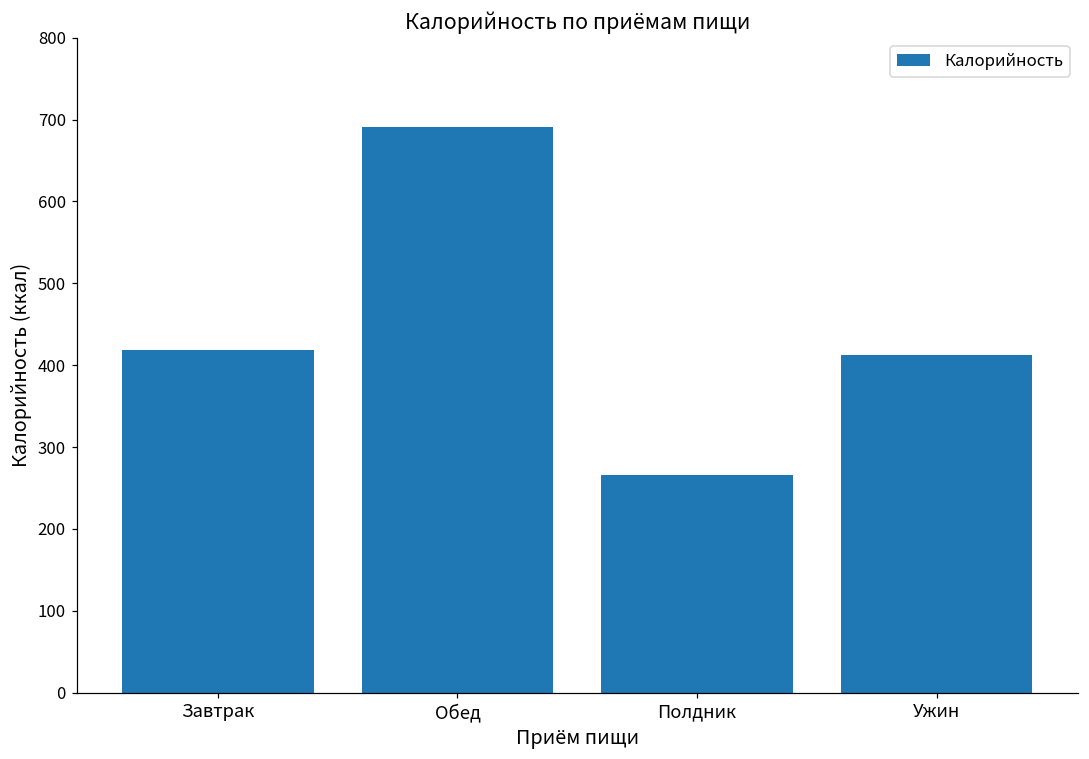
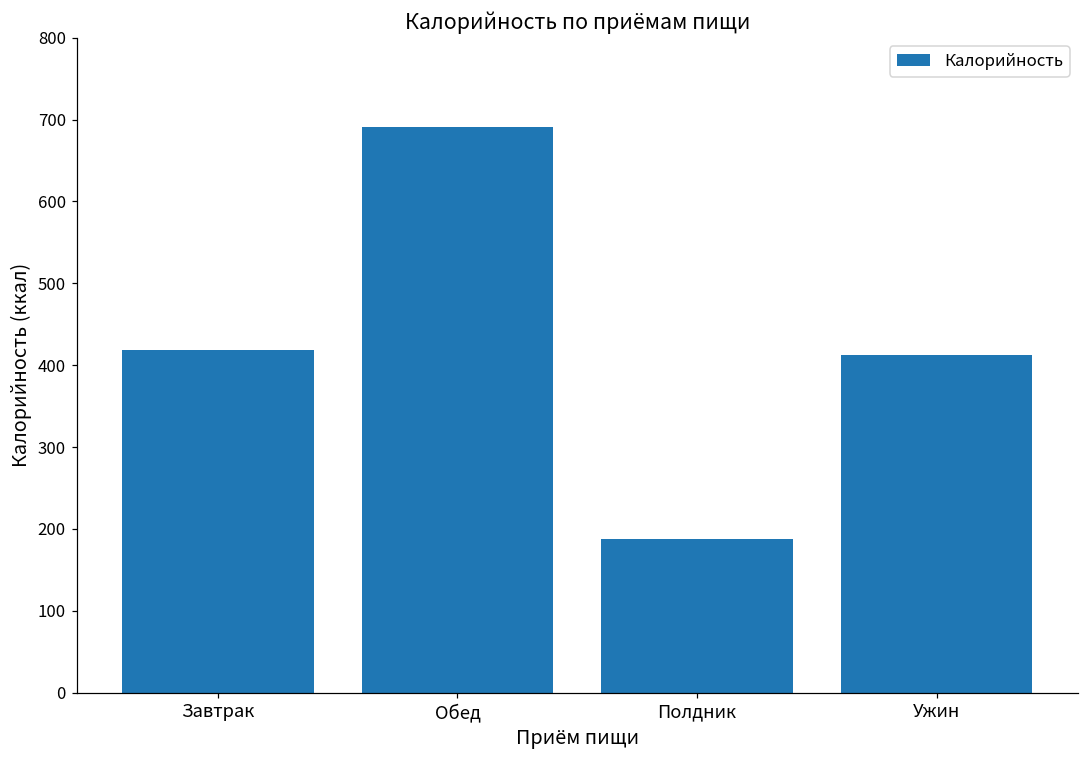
  {
    "Завтрак": 420,
    "Обед": 690,
-   "Полдник": 270,
+   "Полдник": 190,
    "Ужин": 410
  }
